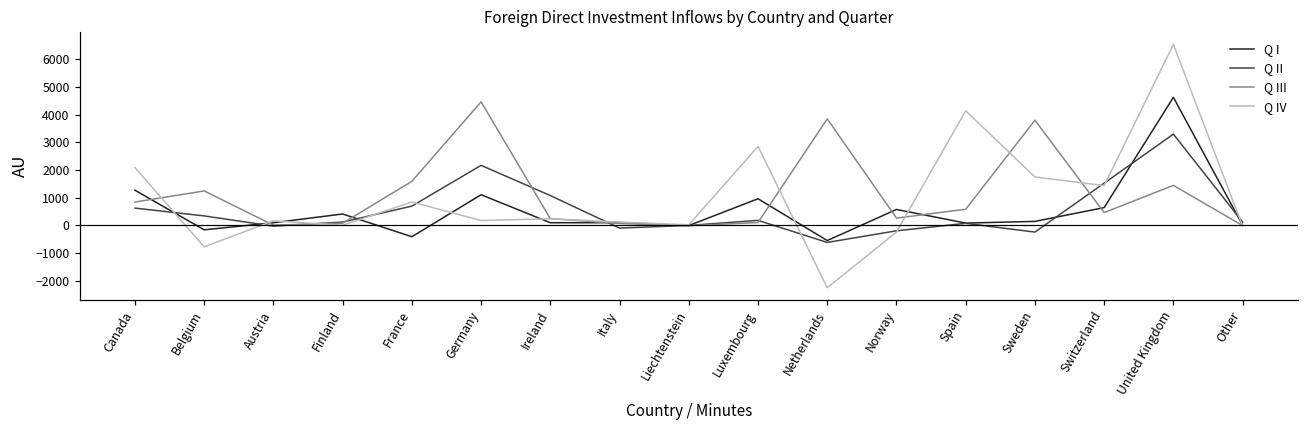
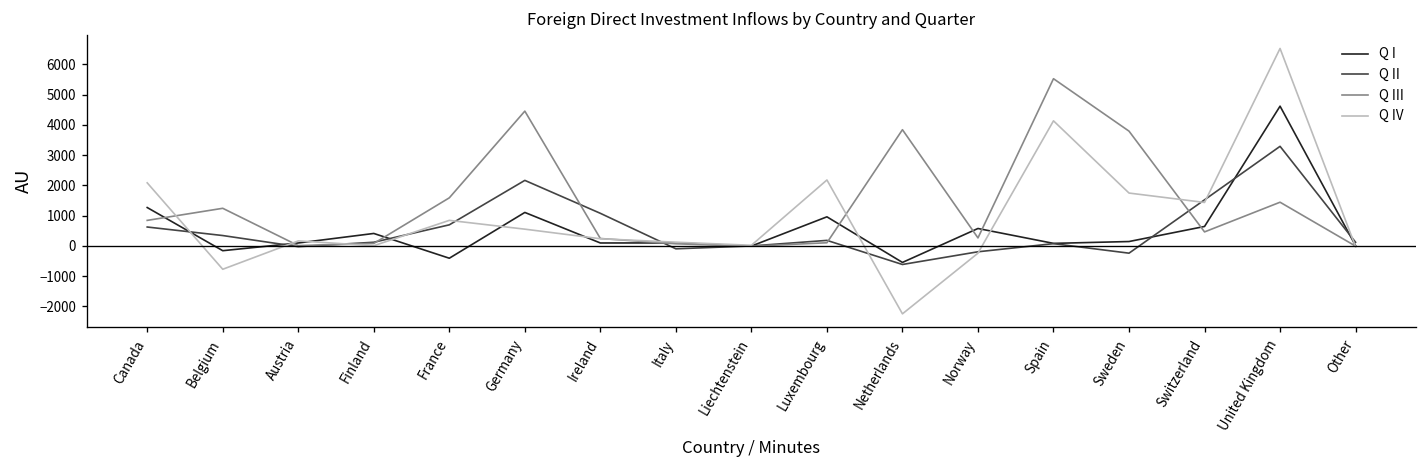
  {
    "Q III": {
      "Canada": 800,
      "Belgium": 1200,
      "France": 1600,
      "Germany": 4500,
      "Netherlands": 3800,
      "Norway": 300,
-     "Spain": 600,
+     "Spain": 5500,
      "Sweden": 3800,
      "Switzerland": 500,
      "United Kingdom": 1400
    },
    "Q IV": {
      "Canada": 2100,
      "Belgium": -800,
      "France": 800,
-     "Germany": 200,
-     "Luxembourg": 2900,
+     "Germany": 600,
+     "Luxembourg": 2200,
      "Netherlands": -2200,
      "Spain": 4100,
      "Sweden": 1700,
      "United Kingdom": 6500
    }
  }
